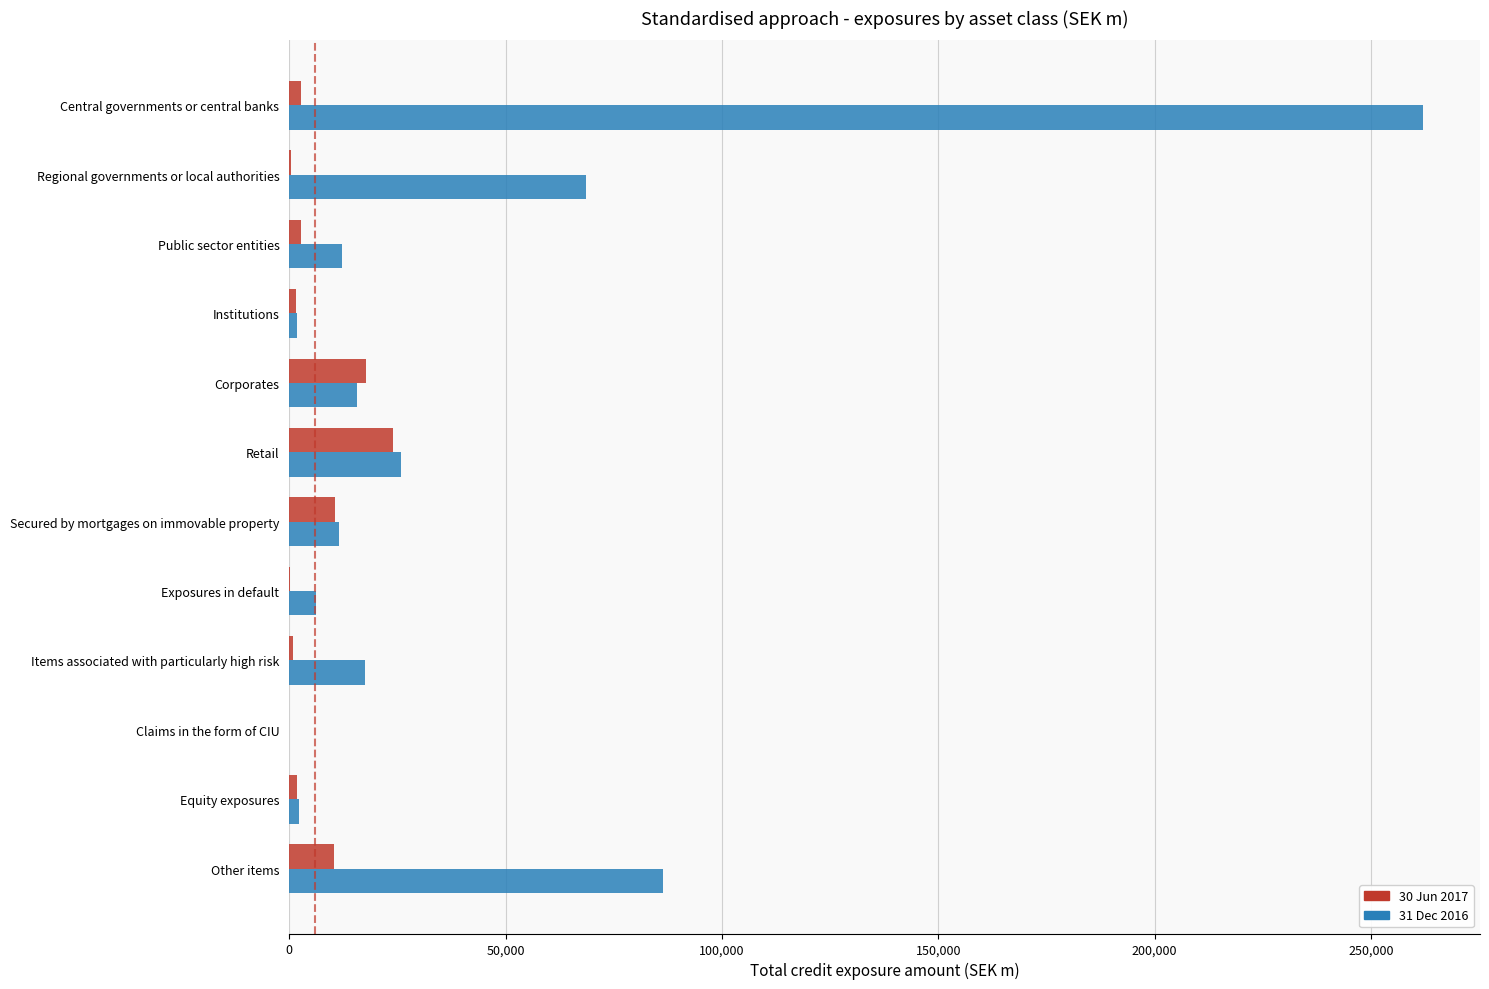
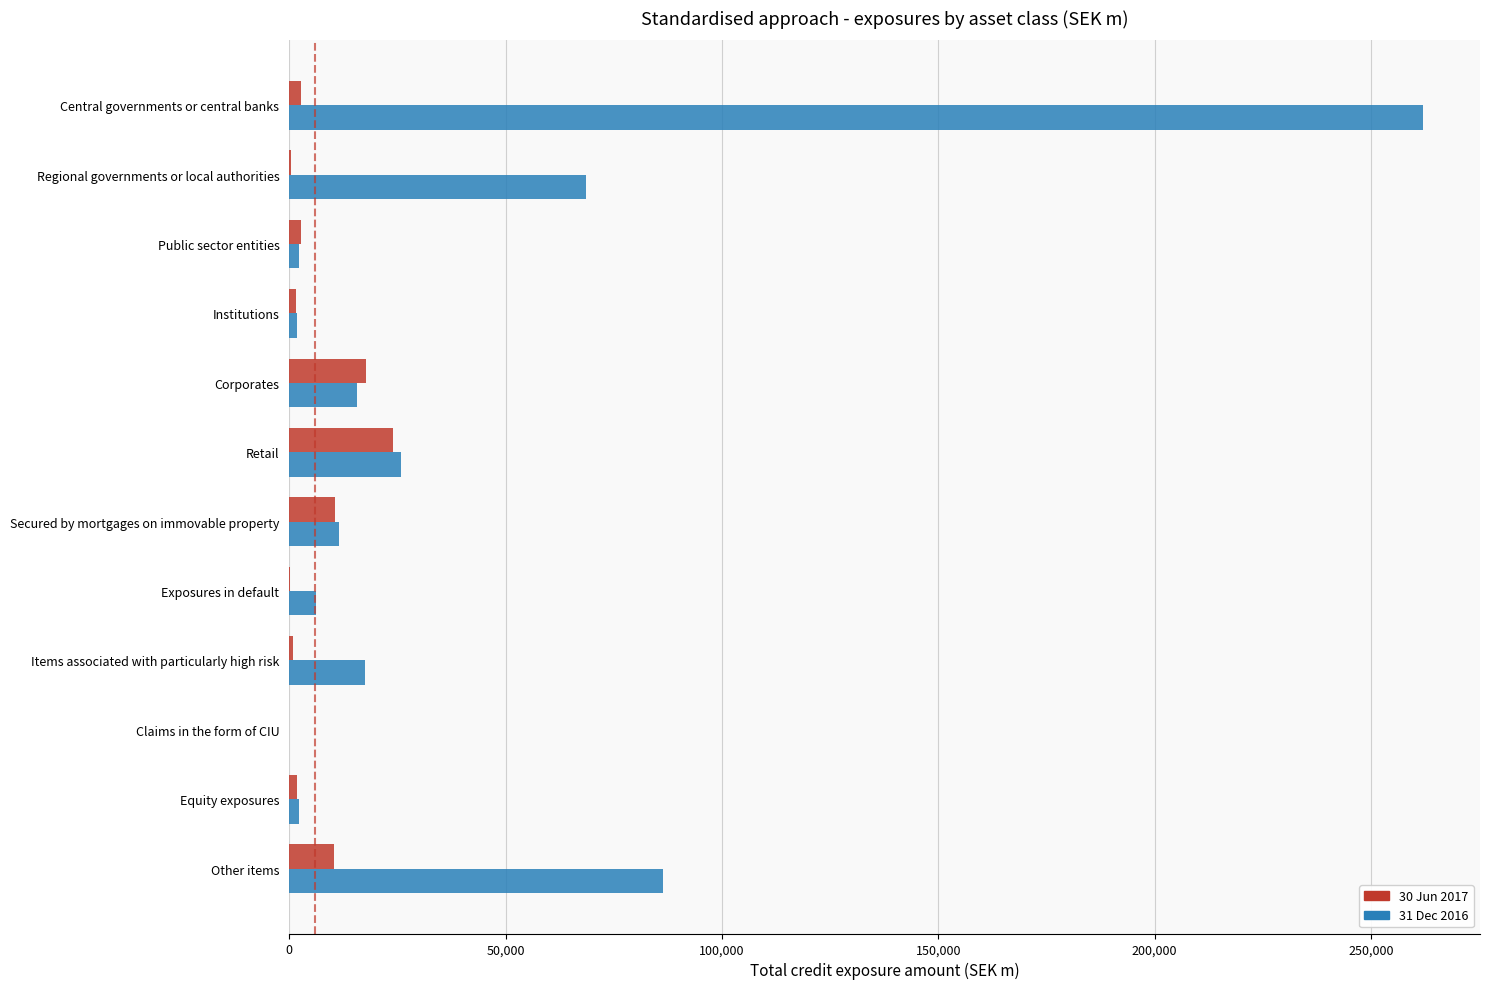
  {
    "30 Jun 2017": {
      "Central governments or central banks": "3,000",
      "Public sector entities": "3,000",
      "Institutions": "2,000",
      "Corporates": "18,000",
      "Retail": "24,000",
      "Secured by mortgages on immovable property": "11,000",
      "Items associated with particularly high risk": "1,000",
      "Equity exposures": "2,000",
      "Other items": "10,000"
    },
    "31 Dec 2016": {
      "Central governments or central banks": "262,000",
      "Regional governments or local authorities": "69,000",
-     "Public sector entities": "12,000",
+     "Public sector entities": "2,000",
      "Institutions": "2,000",
      "Corporates": "16,000",
      "Retail": "26,000",
      "Secured by mortgages on immovable property": "12,000",
      "Exposures in default": "6,000",
      "Items associated with particularly high risk": "18,000",
      "Equity exposures": "2,000",
      "Other items": "86,000"
    }
  }
